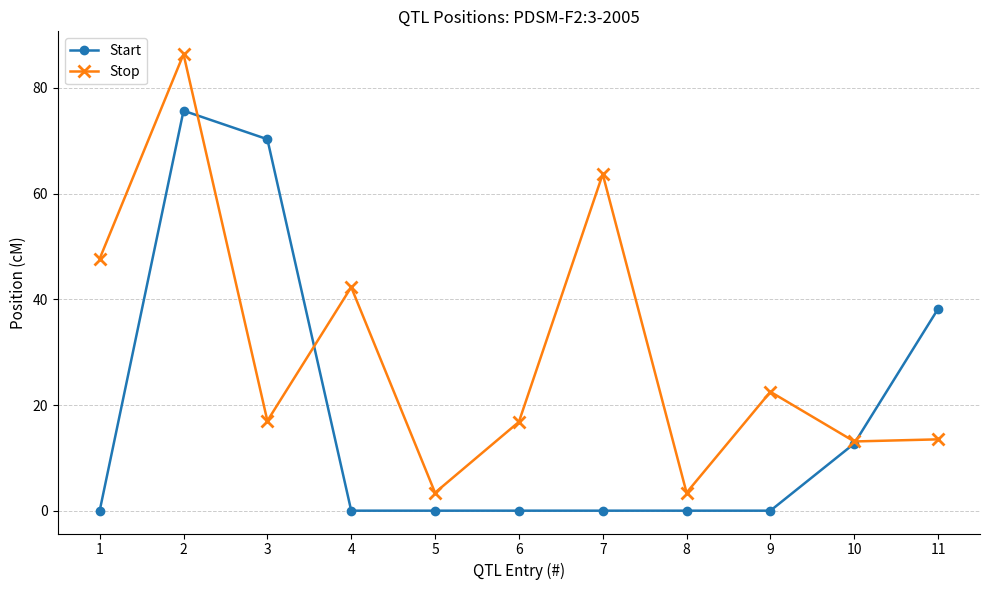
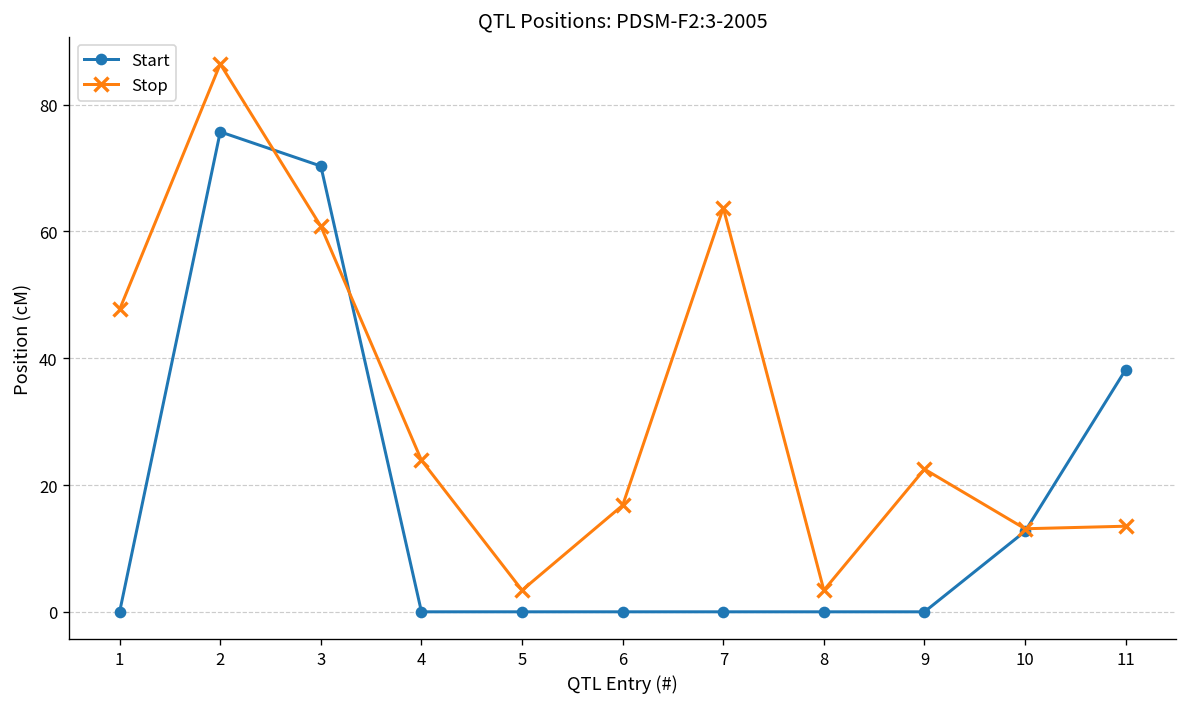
  {
    "Start": {
      "1": 0,
      "2": 76,
      "3": 70,
      "4": 0,
      "5": 0,
      "6": 0,
      "7": 0,
      "8": 0,
      "9": 0,
      "11": 38
    },
    "Stop": {
      "1": 48,
      "2": 86,
-     "3": 17,
-     "4": 42,
+     "3": 61,
+     "4": 24,
      "5": 3,
      "6": 17,
      "7": 64,
      "8": 3,
      "9": 23,
      "11": 14
    }
  }
